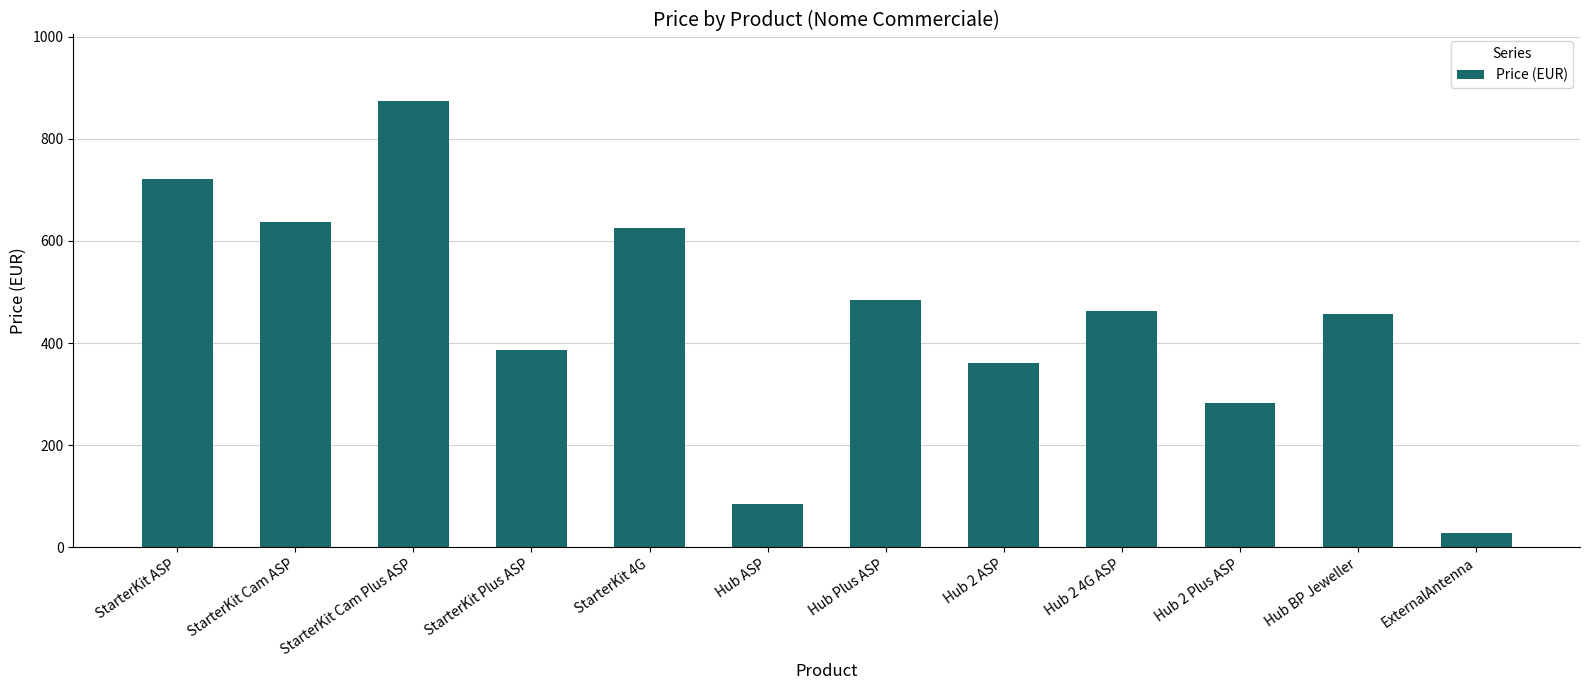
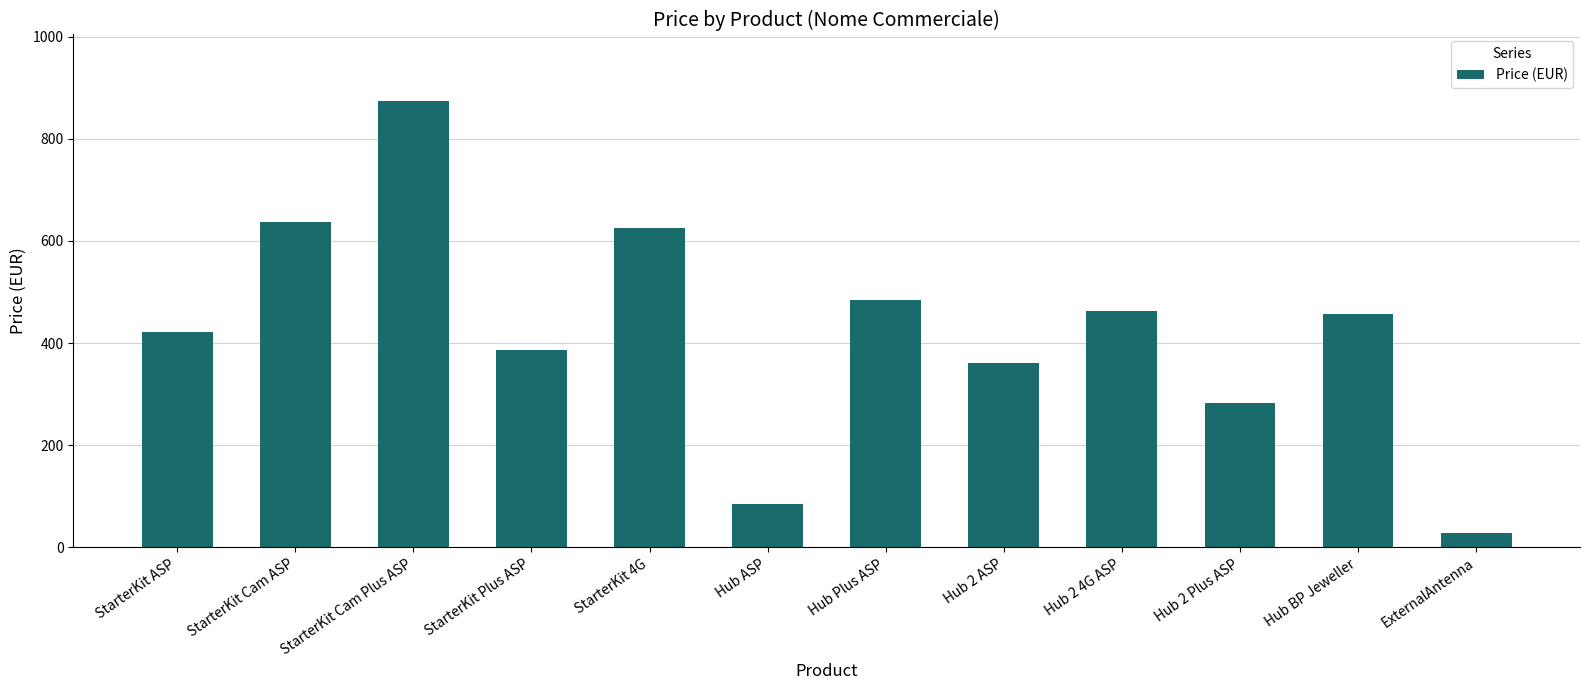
  {
-   "StarterKit ASP": 720,
+   "StarterKit ASP": 420,
    "StarterKit Cam ASP": 640,
    "StarterKit Cam Plus ASP": 870,
    "StarterKit Plus ASP": 390,
    "StarterKit 4G": 630,
    "Hub ASP": 90,
    "Hub Plus ASP": 480,
    "Hub 2 ASP": 360,
    "Hub 2 4G ASP": 460,
    "Hub 2 Plus ASP": 280,
    "Hub BP Jeweller": 460,
    "ExternalAntenna": 30
  }
